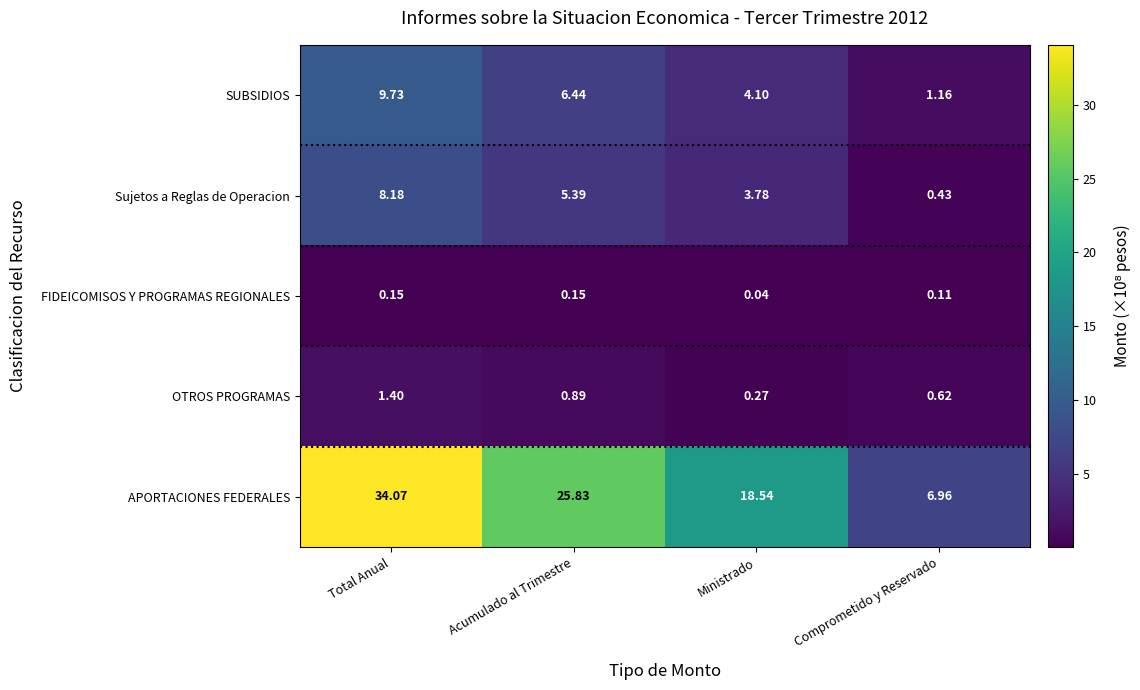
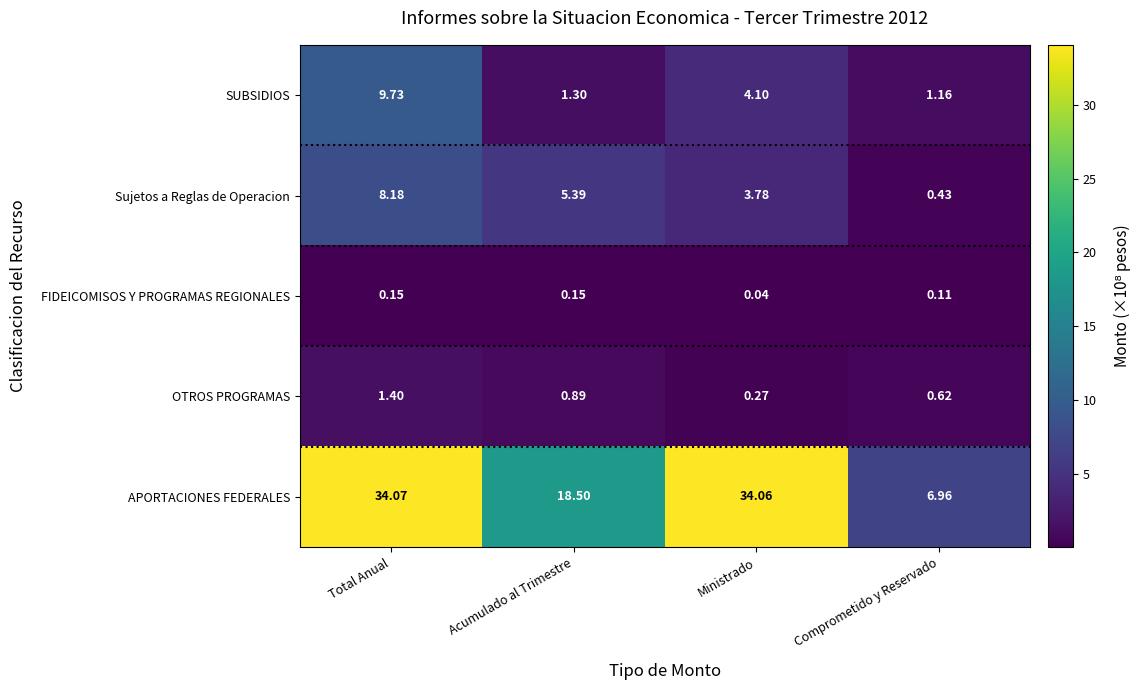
  {
    "SUBSIDIOS": {
      "Total Anual": 9.73,
-     "Acumulado al Trimestre": 6.44,
+     "Acumulado al Trimestre": 1.30,
      "Ministrado": 4.10,
      "Comprometido y Reservado": 1.16
    },
    "Sujetos a Reglas de Operacion": {
      "Total Anual": 8.18,
      "Acumulado al Trimestre": 5.39,
      "Ministrado": 3.78,
      "Comprometido y Reservado": 0.43
    },
    "FIDEICOMISOS Y PROGRAMAS REGIONALES": {
      "Total Anual": 0.15,
      "Acumulado al Trimestre": 0.15,
      "Ministrado": 0.04,
      "Comprometido y Reservado": 0.11
    },
    "OTROS PROGRAMAS": {
      "Total Anual": 1.40,
      "Acumulado al Trimestre": 0.89,
      "Ministrado": 0.27,
      "Comprometido y Reservado": 0.62
    },
    "APORTACIONES FEDERALES": {
      "Total Anual": 34.07,
-     "Acumulado al Trimestre": 25.83,
-     "Ministrado": 18.54,
+     "Acumulado al Trimestre": 18.50,
+     "Ministrado": 34.06,
      "Comprometido y Reservado": 6.96
    }
  }
